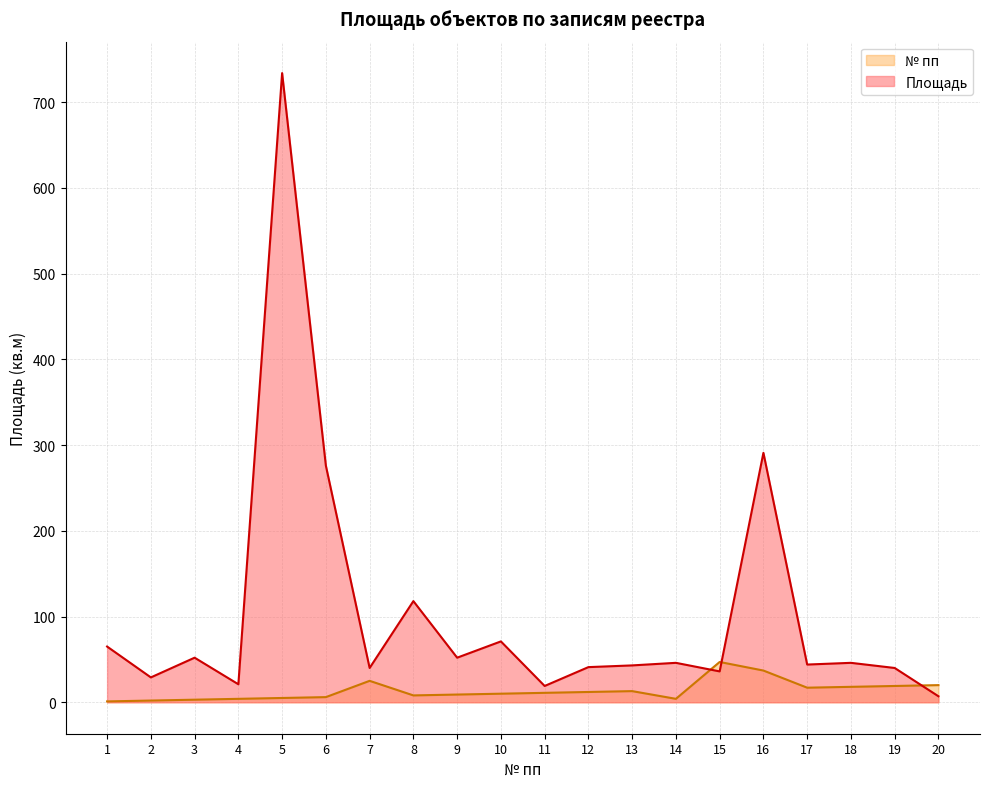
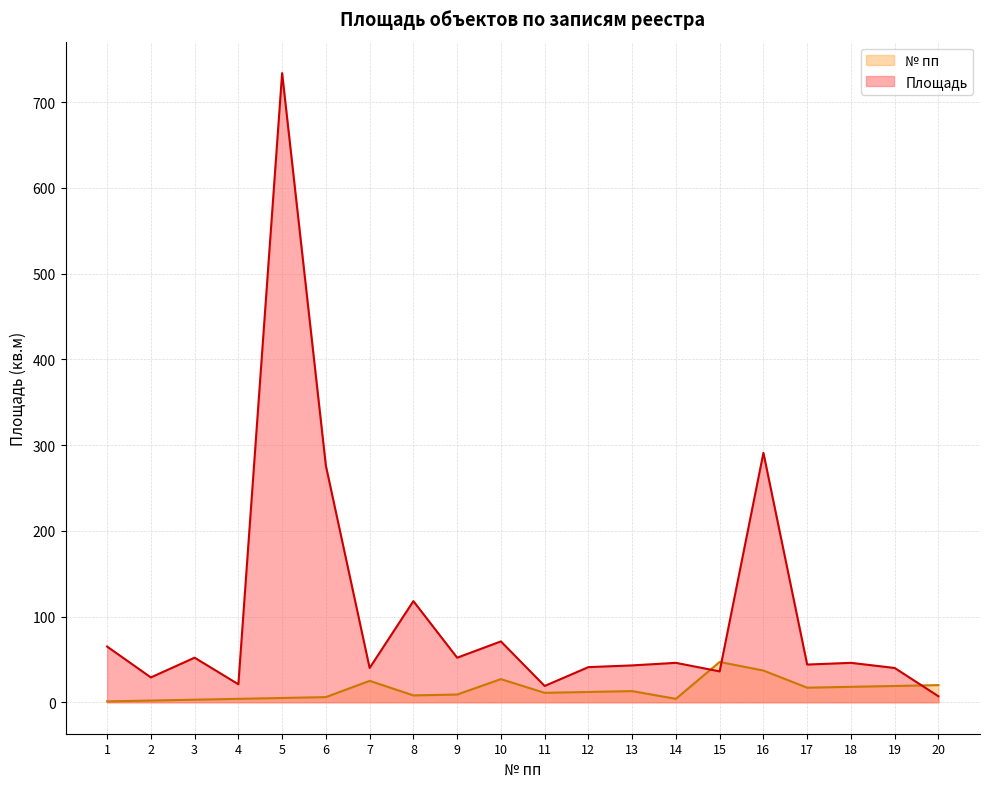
  {
    "№ пп": {
      "1": 0,
      "2": 0,
      "3": 0,
      "4": 0,
      "5": 10,
      "6": 10,
      "7": 30,
      "8": 10,
      "9": 10,
-     "10": 10,
+     "10": 30,
      "11": 10,
      "12": 10,
      "13": 10,
      "14": 0,
      "15": 50,
      "16": 40,
      "17": 20,
      "18": 20,
      "19": 20,
      "20": 20
    },
    "Площадь": {
      "1": 70,
      "2": 30,
      "3": 50,
      "4": 20,
      "5": 730,
      "6": 280,
      "7": 40,
      "8": 120,
      "9": 50,
      "10": 70,
      "11": 20,
      "12": 40,
      "13": 40,
      "14": 50,
      "15": 40,
      "16": 290,
      "17": 40,
      "18": 50,
      "19": 40,
      "20": 10
    }
  }
